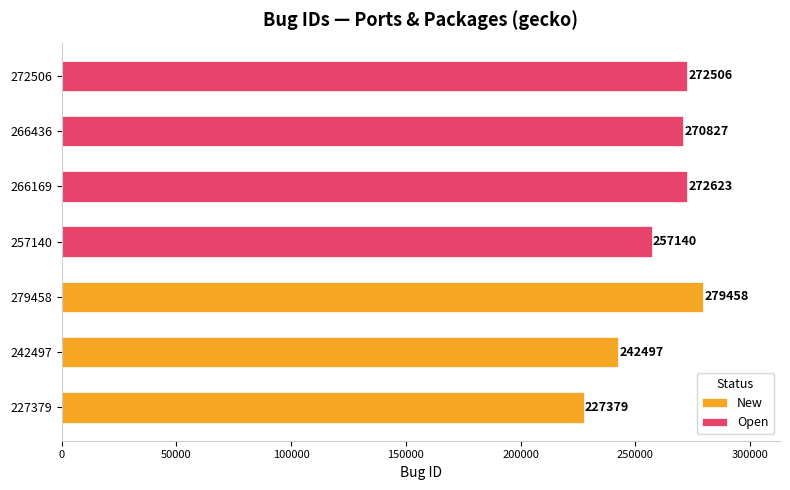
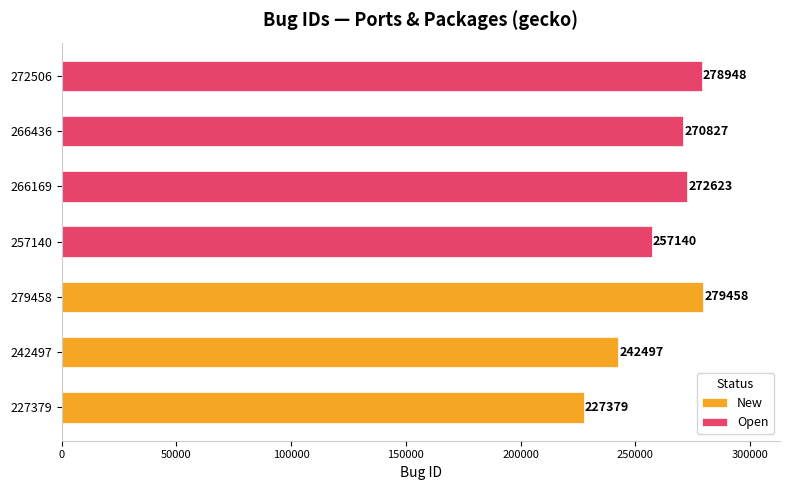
  {
    "New": {
      "279458": 279458,
      "242497": 242497,
      "227379": 227379
    },
    "Open": {
-     "272506": 272506,
+     "272506": 278948,
      "266436": 270827,
      "266169": 272623,
      "257140": 257140
    }
  }
